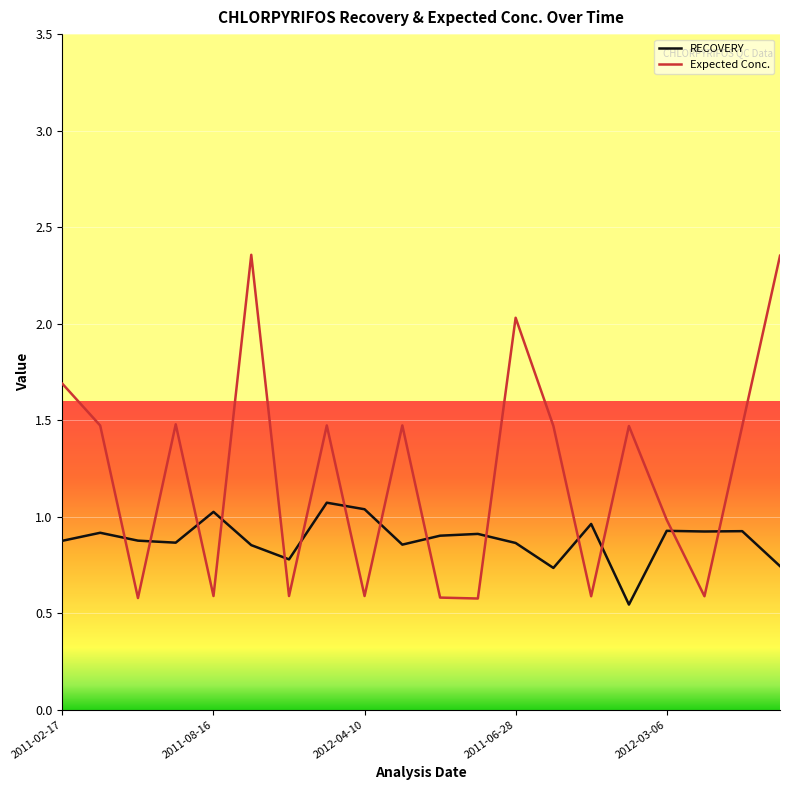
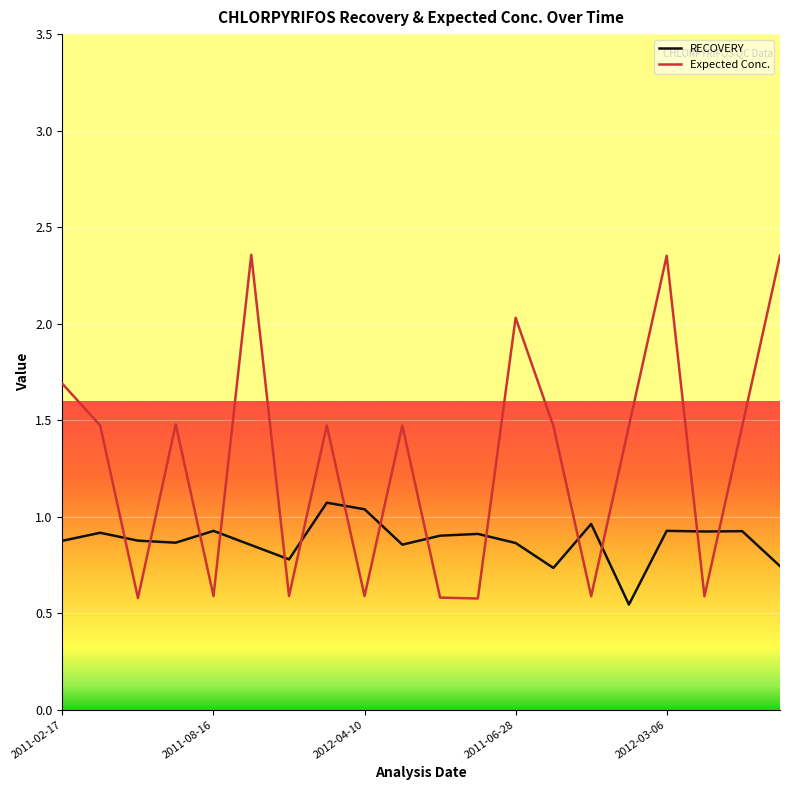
  {
    "RECOVERY": {
      "2011-02-17": 0.88,
-     "2011-08-16": 1.03,
+     "2011-08-16": 0.93,
      "2012-04-10": 1.04,
      "2011-06-28": 0.86,
      "2012-03-06": 0.93
    },
    "Expected Conc.": {
      "2011-02-17": 1.69,
      "2011-08-16": 0.59,
      "2012-04-10": 0.59,
      "2011-06-28": 2.03,
-     "2012-03-06": 0.98
+     "2012-03-06": 2.35
    }
  }
